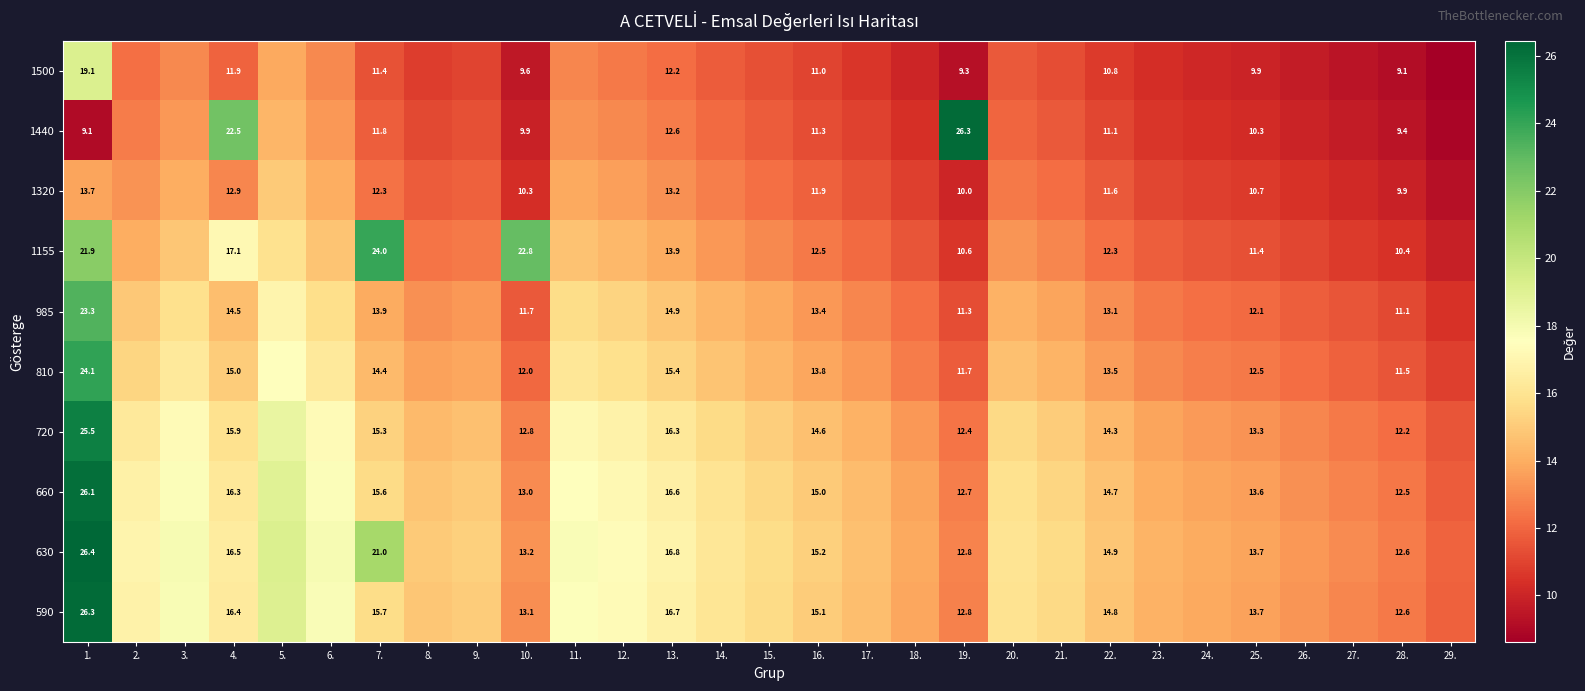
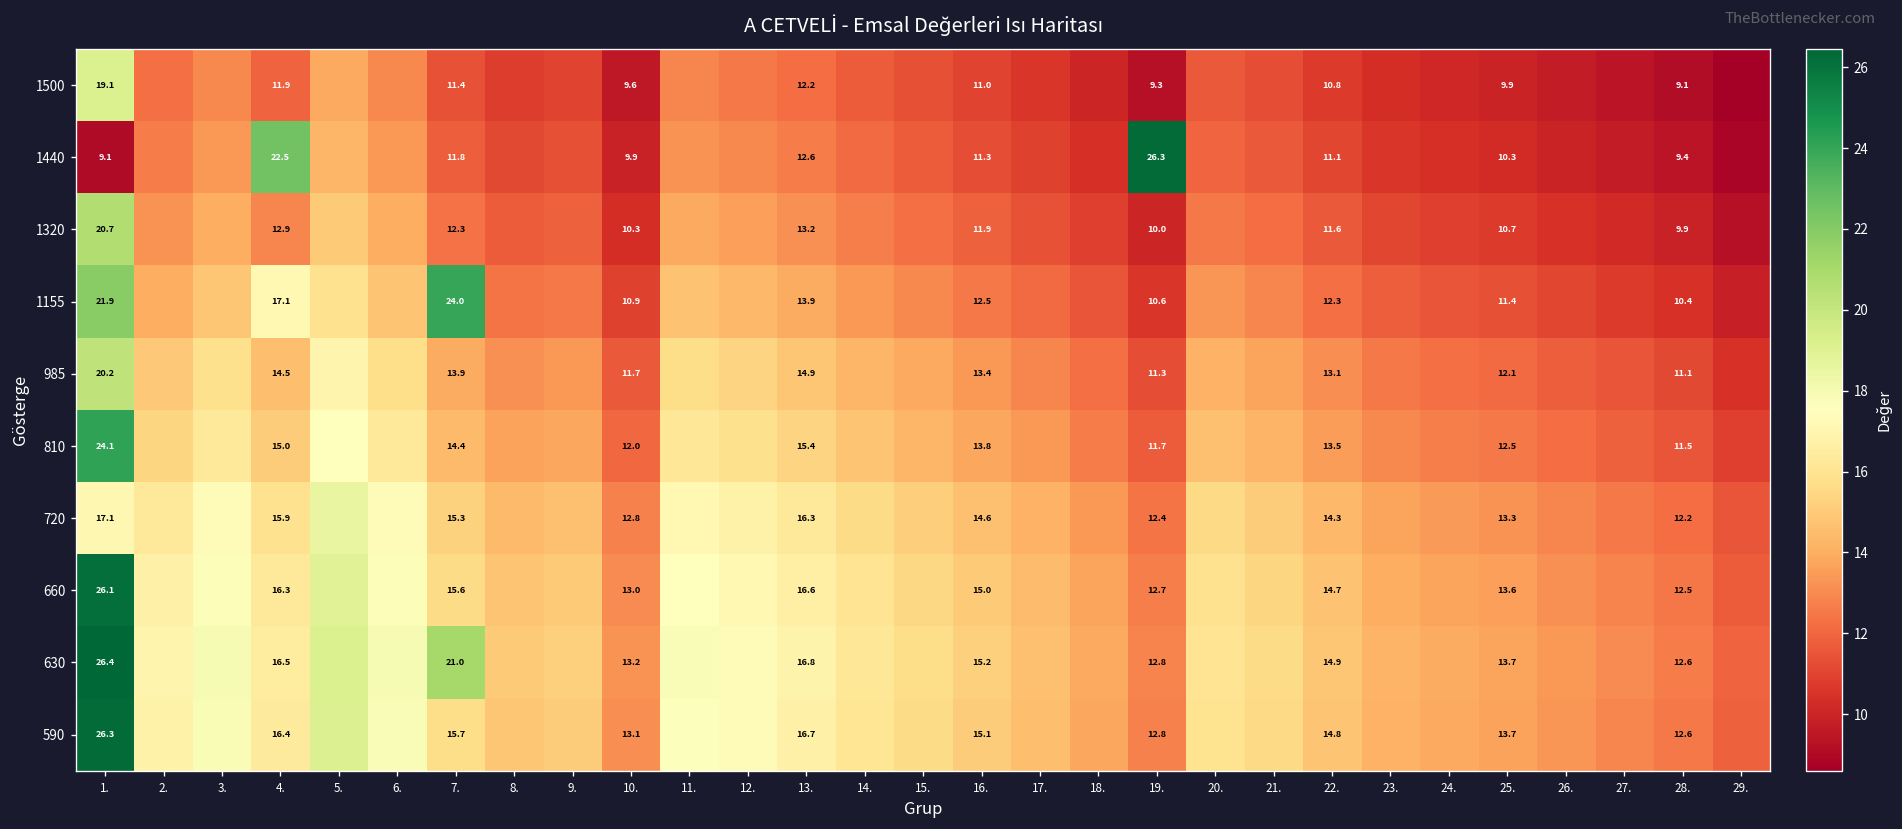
  {
    "1500": {
      "1.": 19.1,
      "4.": 11.9,
      "7.": 11.4,
      "10.": 9.6,
      "13.": 12.2,
      "16.": 11.0,
      "19.": 9.3,
      "22.": 10.8,
      "25.": 9.9,
      "28.": 9.1
    },
    "1440": {
      "1.": 9.1,
      "4.": 22.5,
      "7.": 11.8,
      "10.": 9.9,
      "13.": 12.6,
      "16.": 11.3,
      "19.": 26.3,
      "22.": 11.1,
      "25.": 10.3,
      "28.": 9.4
    },
    "1320": {
-     "1.": 13.7,
+     "1.": 20.7,
      "4.": 12.9,
      "7.": 12.3,
      "10.": 10.3,
      "13.": 13.2,
      "16.": 11.9,
      "19.": 10.0,
      "22.": 11.6,
      "25.": 10.7,
      "28.": 9.9
    },
    "1155": {
      "1.": 21.9,
      "4.": 17.1,
      "7.": 24.0,
-     "10.": 22.8,
+     "10.": 10.9,
      "13.": 13.9,
      "16.": 12.5,
      "19.": 10.6,
      "22.": 12.3,
      "25.": 11.4,
      "28.": 10.4
    },
    "985": {
-     "1.": 23.3,
+     "1.": 20.2,
      "4.": 14.5,
      "7.": 13.9,
      "10.": 11.7,
      "13.": 14.9,
      "16.": 13.4,
      "19.": 11.3,
      "22.": 13.1,
      "25.": 12.1,
      "28.": 11.1
    },
    "810": {
      "1.": 24.1,
      "4.": 15.0,
      "7.": 14.4,
      "10.": 12.0,
      "13.": 15.4,
      "16.": 13.8,
      "19.": 11.7,
      "22.": 13.5,
      "25.": 12.5,
      "28.": 11.5
    },
    "720": {
-     "1.": 25.5,
+     "1.": 17.1,
      "4.": 15.9,
      "7.": 15.3,
      "10.": 12.8,
      "13.": 16.3,
      "16.": 14.6,
      "19.": 12.4,
      "22.": 14.3,
      "25.": 13.3,
      "28.": 12.2
    },
    "660": {
      "1.": 26.1,
      "4.": 16.3,
      "7.": 15.6,
      "10.": 13.0,
      "13.": 16.6,
      "16.": 15.0,
      "19.": 12.7,
      "22.": 14.7,
      "25.": 13.6,
      "28.": 12.5
    },
    "630": {
      "1.": 26.4,
      "4.": 16.5,
      "7.": 21.0,
      "10.": 13.2,
      "13.": 16.8,
      "16.": 15.2,
      "19.": 12.8,
      "22.": 14.9,
      "25.": 13.7,
      "28.": 12.6
    },
    "590": {
      "1.": 26.3,
      "4.": 16.4,
      "7.": 15.7,
      "10.": 13.1,
      "13.": 16.7,
      "16.": 15.1,
      "19.": 12.8,
      "22.": 14.8,
      "25.": 13.7,
      "28.": 12.6
    }
  }
